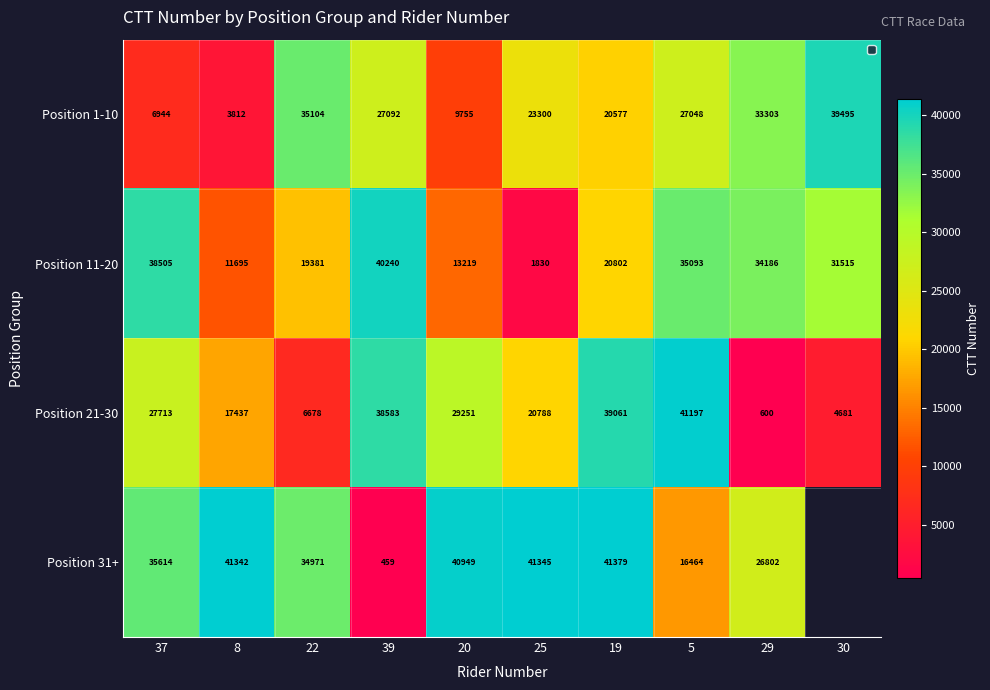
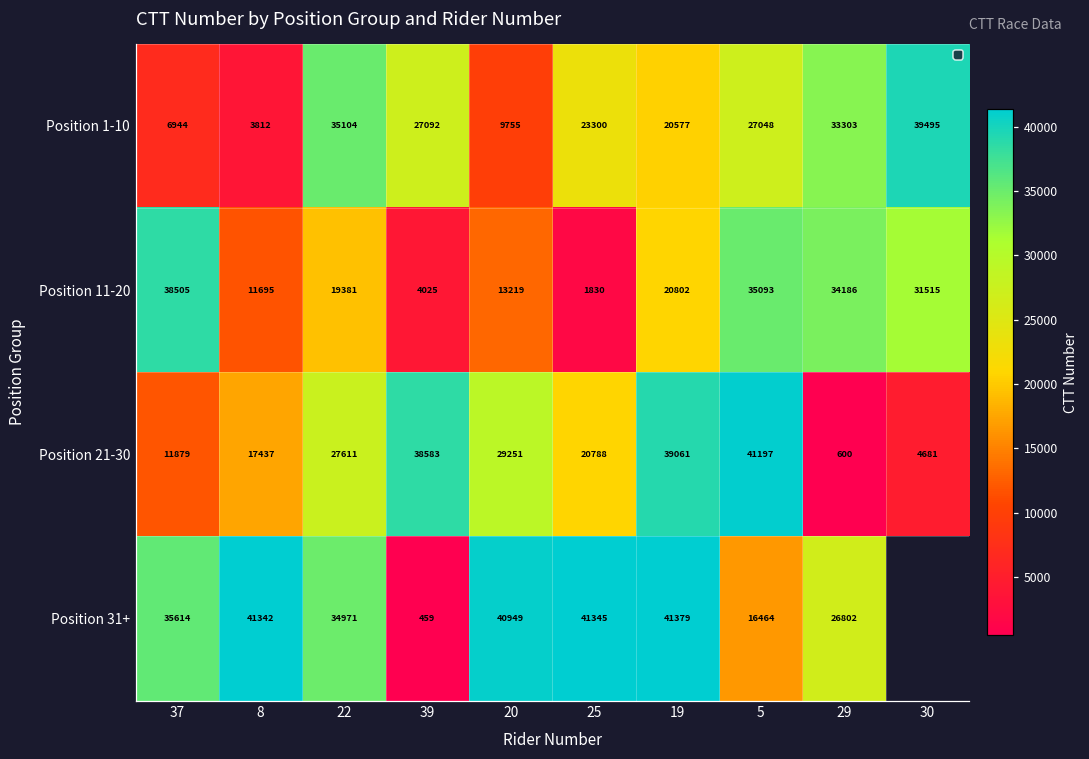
  {
    "Position 1-10": {
      "37": 6944,
      "8": 3812,
      "22": 35104,
      "39": 27092,
      "20": 9755,
      "25": 23300,
      "19": 20577,
      "5": 27048,
      "29": 33303,
      "30": 39495
    },
    "Position 11-20": {
      "37": 38505,
      "8": 11695,
      "22": 19381,
-     "39": 40240,
+     "39": 4025,
      "20": 13219,
      "25": 1830,
      "19": 20802,
      "5": 35093,
      "29": 34186,
      "30": 31515
    },
    "Position 21-30": {
-     "37": 27713,
+     "37": 11879,
      "8": 17437,
-     "22": 6678,
+     "22": 27611,
      "39": 38583,
      "20": 29251,
      "25": 20788,
      "19": 39061,
      "5": 41197,
      "29": 600,
      "30": 4681
    },
    "Position 31+": {
      "37": 35614,
      "8": 41342,
      "22": 34971,
      "39": 459,
      "20": 40949,
      "25": 41345,
      "19": 41379,
      "5": 16464,
      "29": 26802
    }
  }
